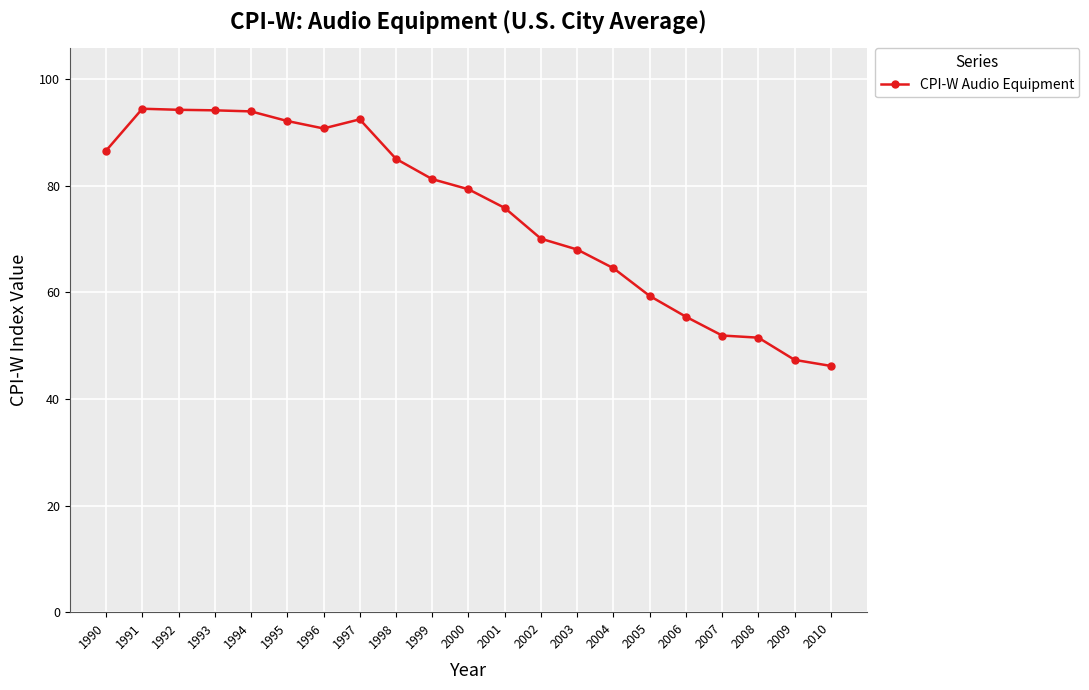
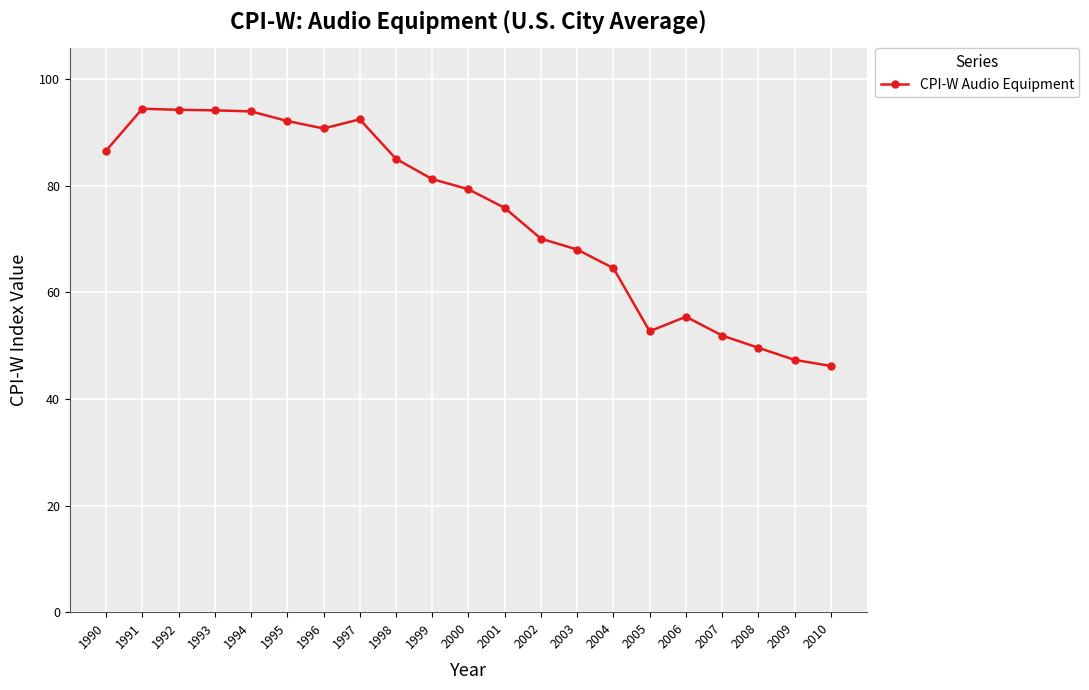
  {
    "1990": 87,
    "1991": 94,
    "1992": 94,
    "1993": 94,
    "1994": 94,
    "1995": 92,
    "1996": 91,
    "1997": 92,
    "1998": 85,
    "1999": 81,
    "2000": 79,
    "2001": 76,
    "2002": 70,
    "2003": 68,
    "2004": 65,
-   "2005": 59,
+   "2005": 53,
    "2006": 55,
    "2007": 52,
-   "2008": 51,
+   "2008": 50,
    "2009": 47,
    "2010": 46
  }
